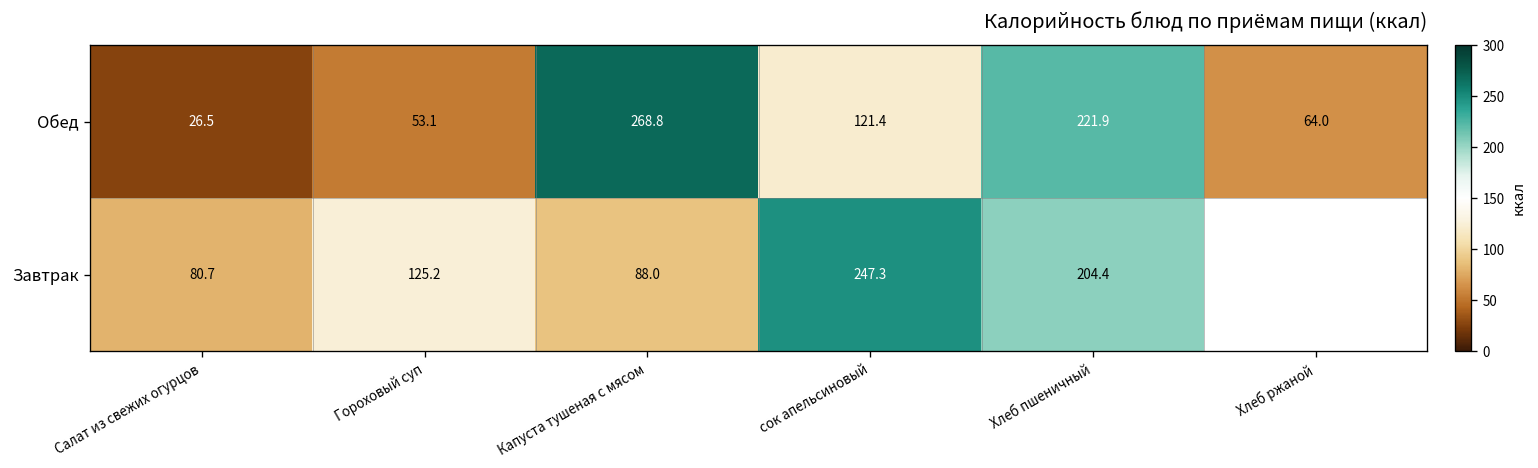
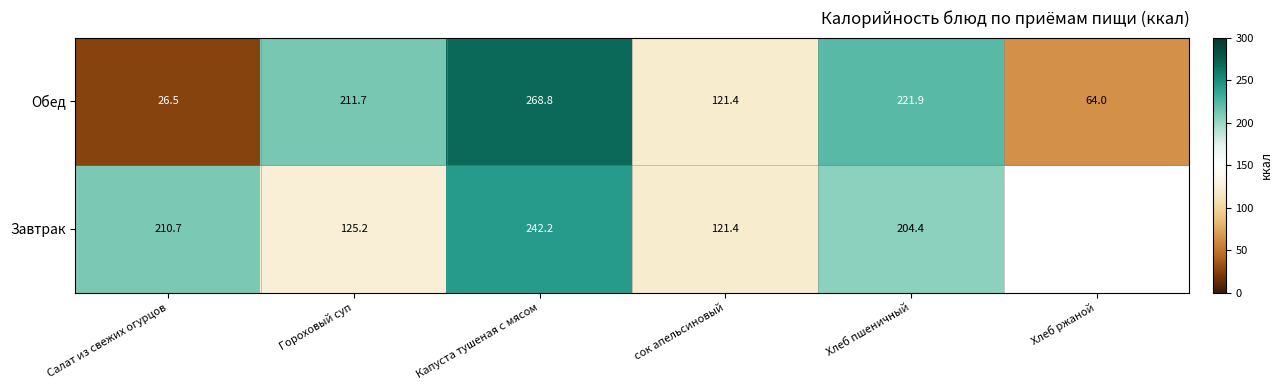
  {
    "Обед": {
      "Салат из свежих огурцов": 26.5,
-     "Гороховый суп": 53.1,
+     "Гороховый суп": 211.7,
      "Капуста тушеная с мясом": 268.8,
      "сок апельсиновый": 121.4,
      "Хлеб пшеничный": 221.9,
      "Хлеб ржаной": 64.0
    },
    "Завтрак": {
-     "Салат из свежих огурцов": 80.7,
+     "Салат из свежих огурцов": 210.7,
      "Гороховый суп": 125.2,
-     "Капуста тушеная с мясом": 88.0,
-     "сок апельсиновый": 247.3,
+     "Капуста тушеная с мясом": 242.2,
+     "сок апельсиновый": 121.4,
      "Хлеб пшеничный": 204.4
    }
  }
